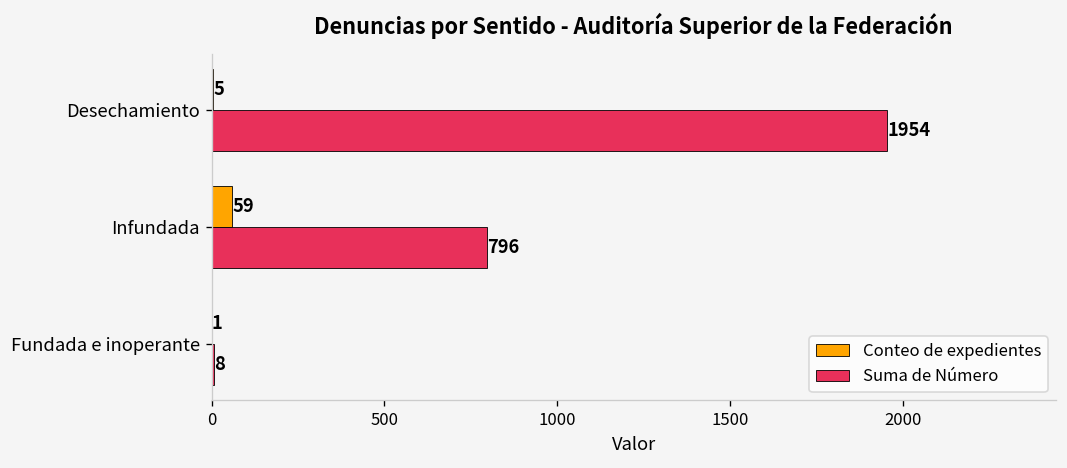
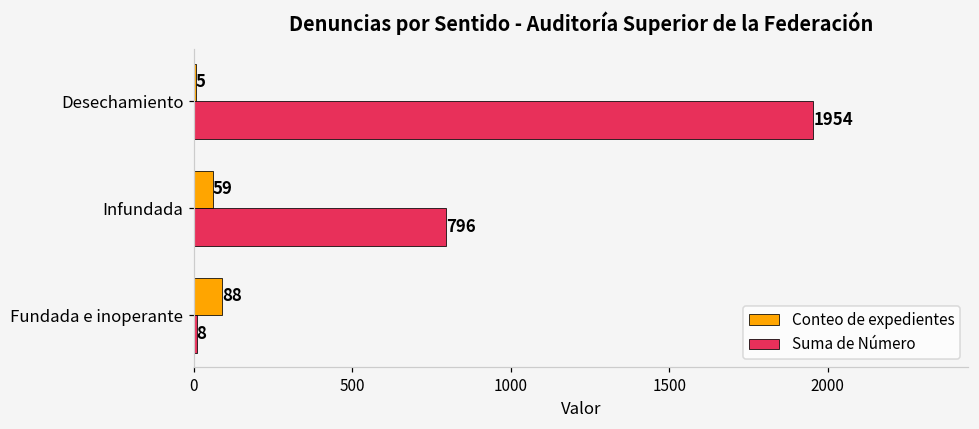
  {
    "Conteo de expedientes": {
      "Desechamiento": 5,
      "Infundada": 59,
-     "Fundada e inoperante": 1
+     "Fundada e inoperante": 88
    },
    "Suma de Número": {
      "Desechamiento": 1954,
      "Infundada": 796,
      "Fundada e inoperante": 8
    }
  }
